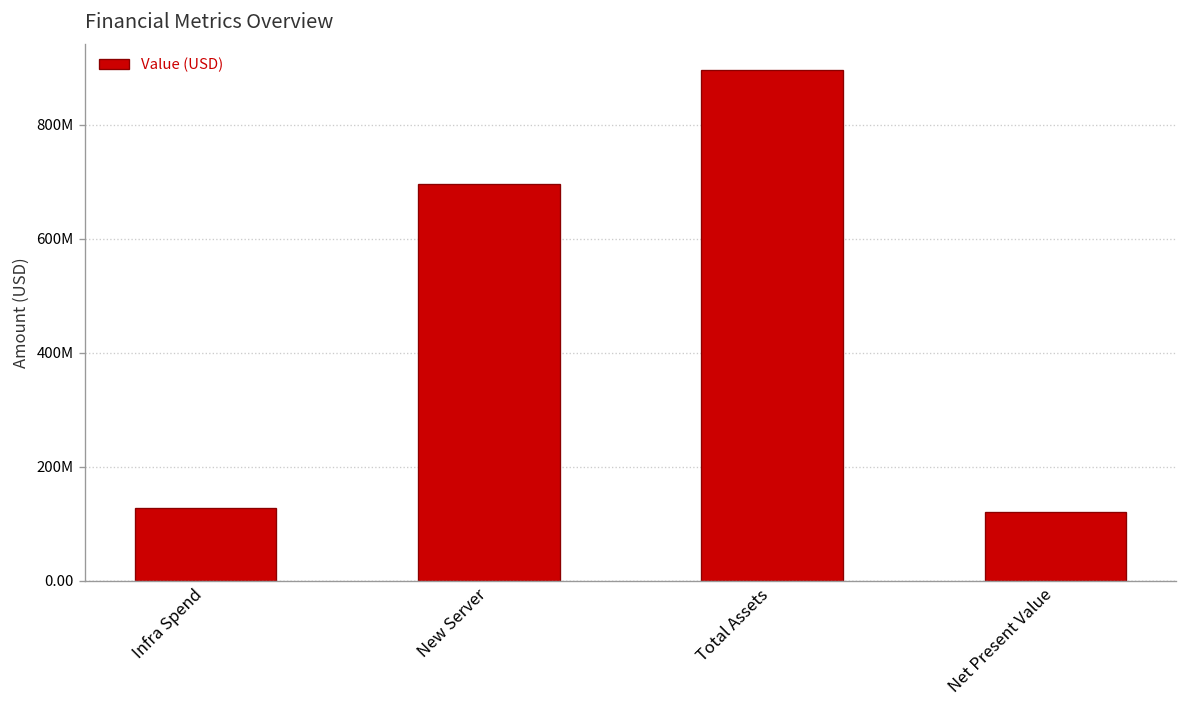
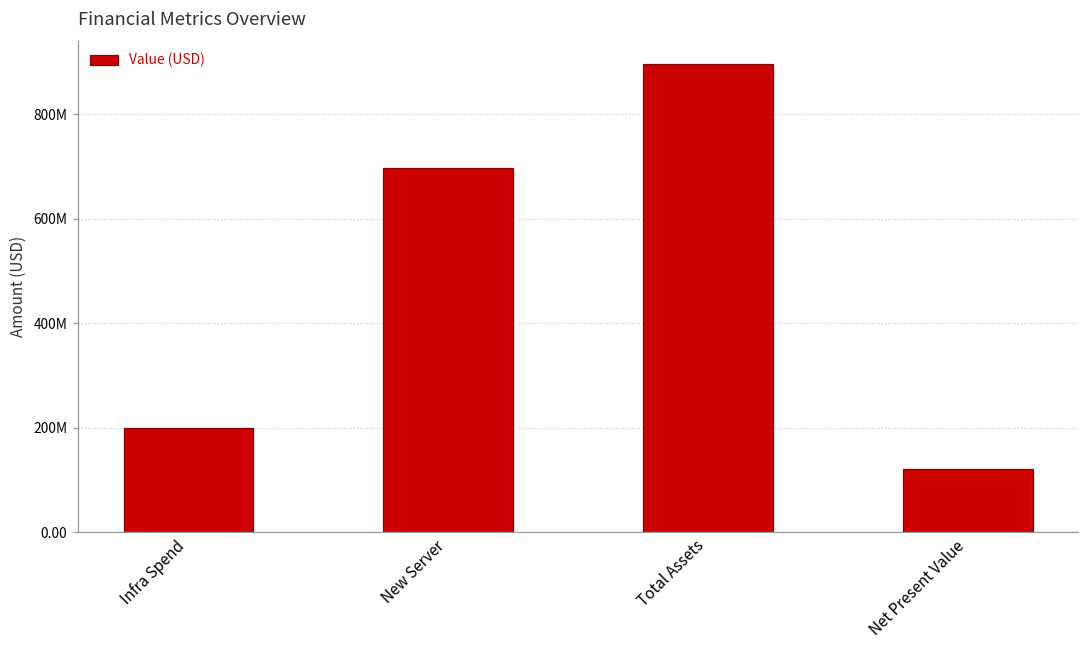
  {
-   "Infra Spend": 130000000,
+   "Infra Spend": 200000000,
    "New Server": 700000000,
    "Total Assets": 900000000,
    "Net Present Value": 120000000
  }
